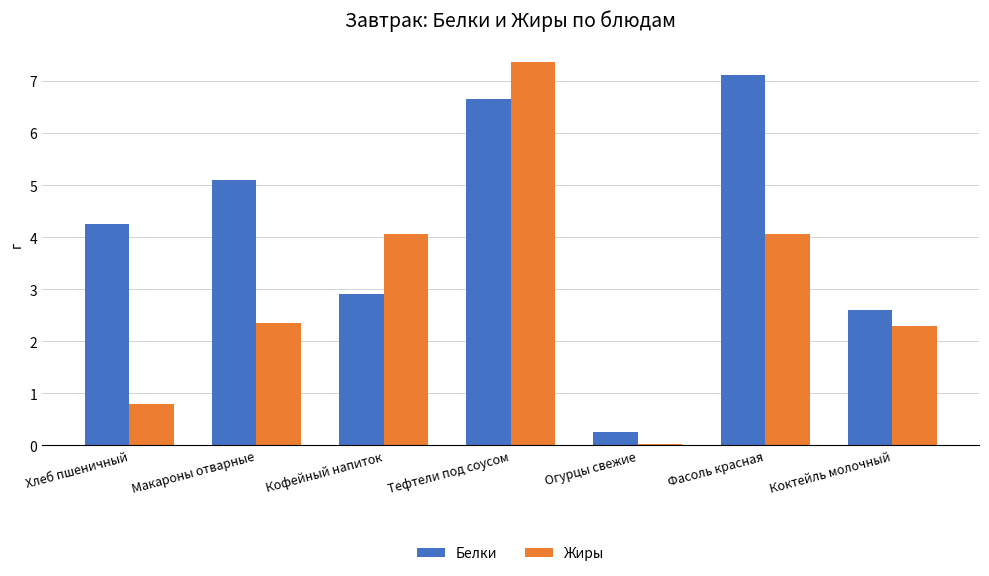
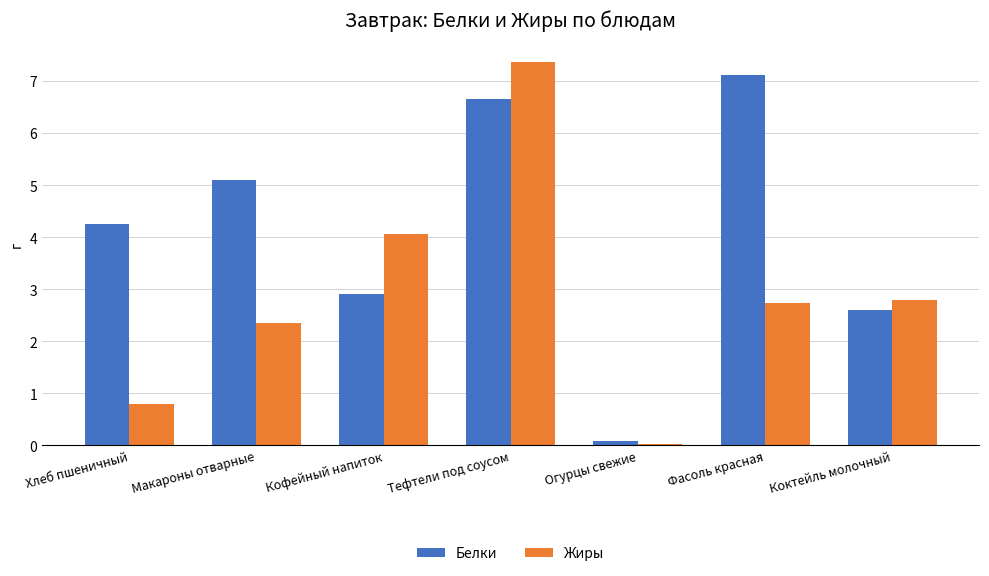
  {
    "Белки": {
      "Хлеб пшеничный": 4.3,
      "Макароны отварные": 5.1,
      "Кофейный напиток": 2.9,
      "Тефтели под соусом": 6.7,
-     "Огурцы свежие": 0.3,
+     "Огурцы свежие": 0.1,
      "Фасоль красная": 7.1,
      "Коктейль молочный": 2.6
    },
    "Жиры": {
      "Хлеб пшеничный": 0.8,
      "Макароны отварные": 2.4,
      "Кофейный напиток": 4.1,
      "Тефтели под соусом": 7.4,
-     "Фасоль красная": 4.1,
-     "Коктейль молочный": 2.3
+     "Фасоль красная": 2.7,
+     "Коктейль молочный": 2.8
    }
  }
